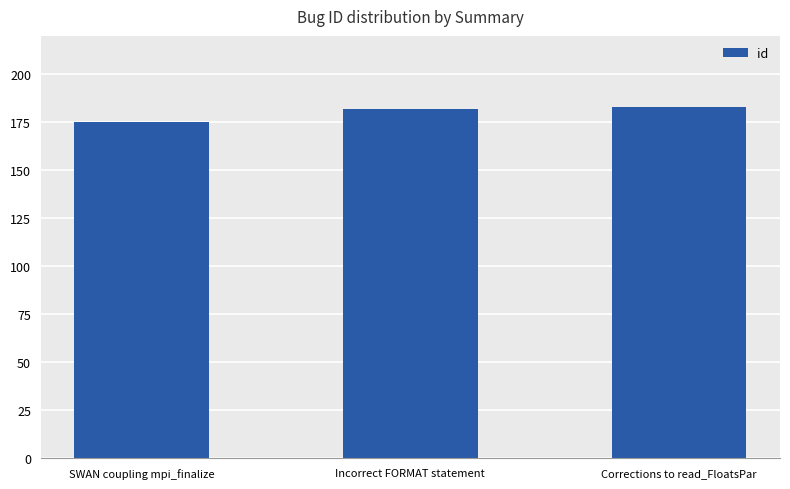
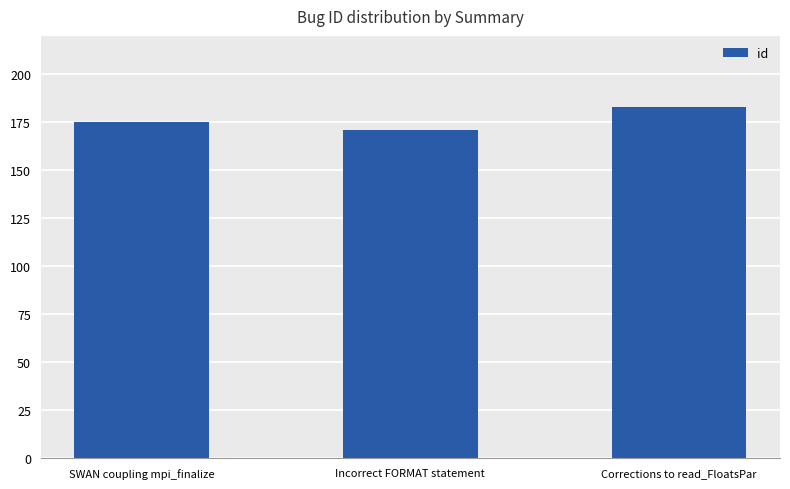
  {
    "SWAN coupling mpi_finalize": 175,
-   "Incorrect FORMAT statement": 182,
+   "Incorrect FORMAT statement": 171,
    "Corrections to read_FloatsPar": 183
  }
